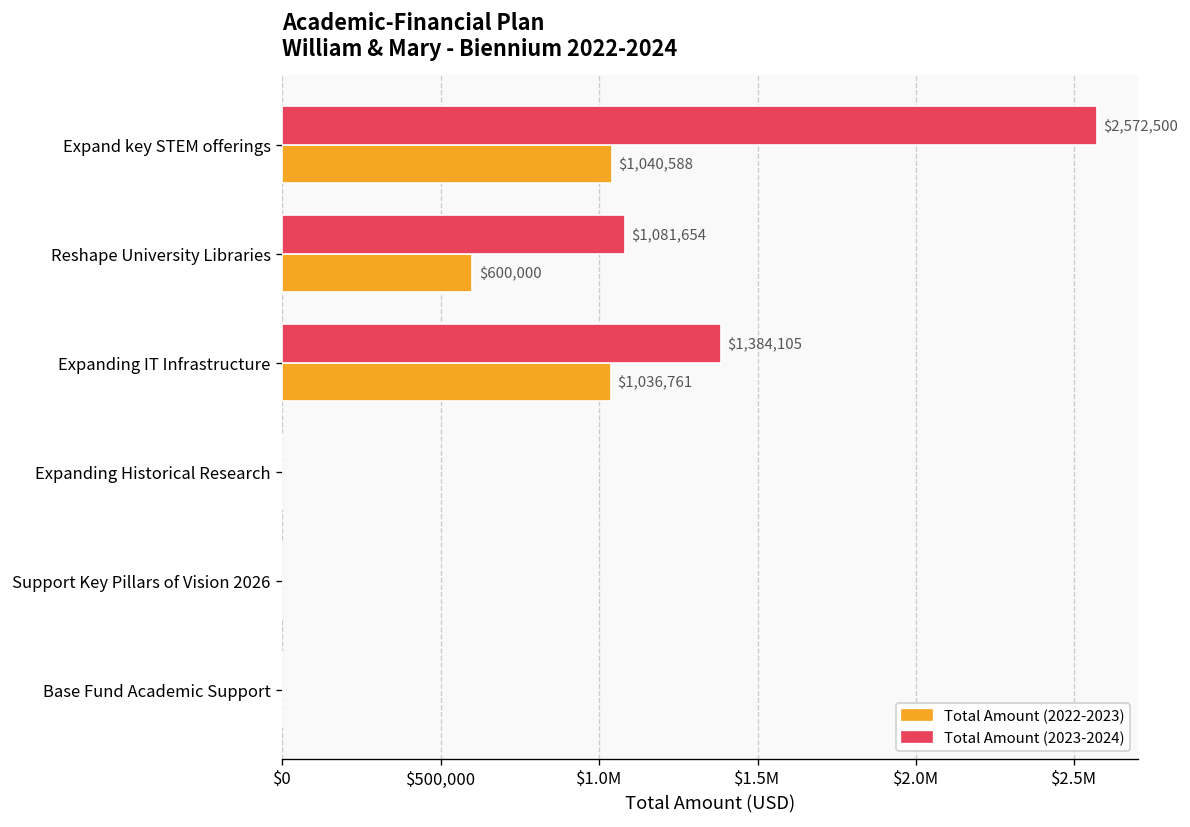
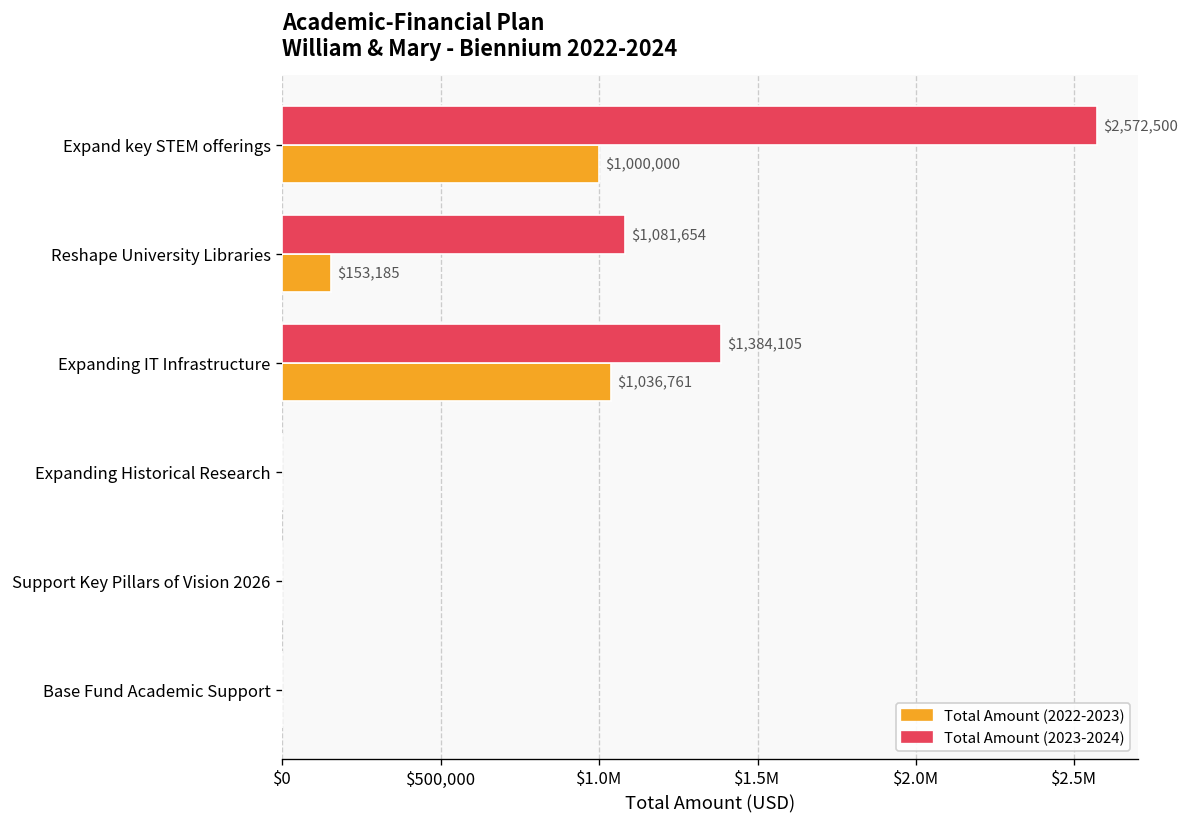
  {
    "Total Amount (2022-2023)": {
-     "Expand key STEM offerings": "$1,040,588",
-     "Reshape University Libraries": "$600,000",
+     "Expand key STEM offerings": "$1,000,000",
+     "Reshape University Libraries": "$153,185",
      "Expanding IT Infrastructure": "$1,036,761"
    },
    "Total Amount (2023-2024)": {
      "Expand key STEM offerings": "$2,572,500",
      "Reshape University Libraries": "$1,081,654",
      "Expanding IT Infrastructure": "$1,384,105"
    }
  }
